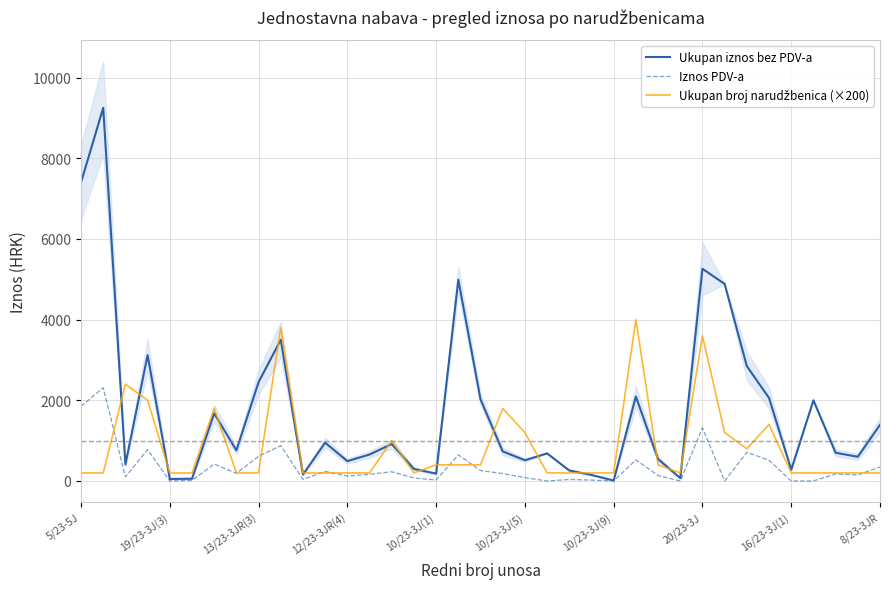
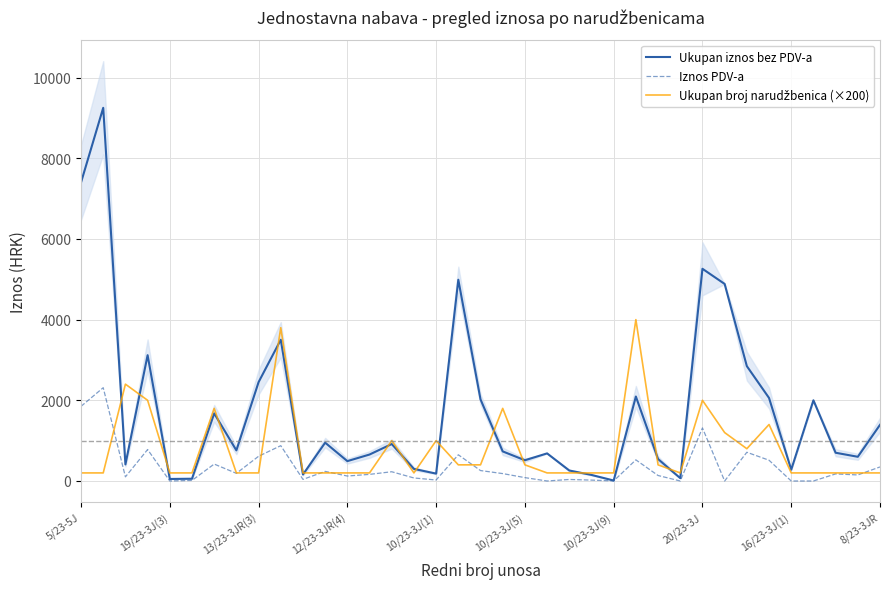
  {
    "Ukupan broj narudžbenica (×200)": {
      "5/23-5J": 200,
      "19/23-3J(3)": 200,
      "13/23-3JR(3)": 200,
      "12/23-3JR(4)": 200,
-     "10/23-3J(1)": 400,
-     "10/23-3J(5)": 1200,
+     "10/23-3J(1)": 1000,
+     "10/23-3J(5)": 400,
      "10/23-3J(9)": 200,
-     "20/23-3J": 3600,
+     "20/23-3J": 2000,
      "16/23-3J(1)": 200,
      "8/23-3JR": 200
    }
  }
